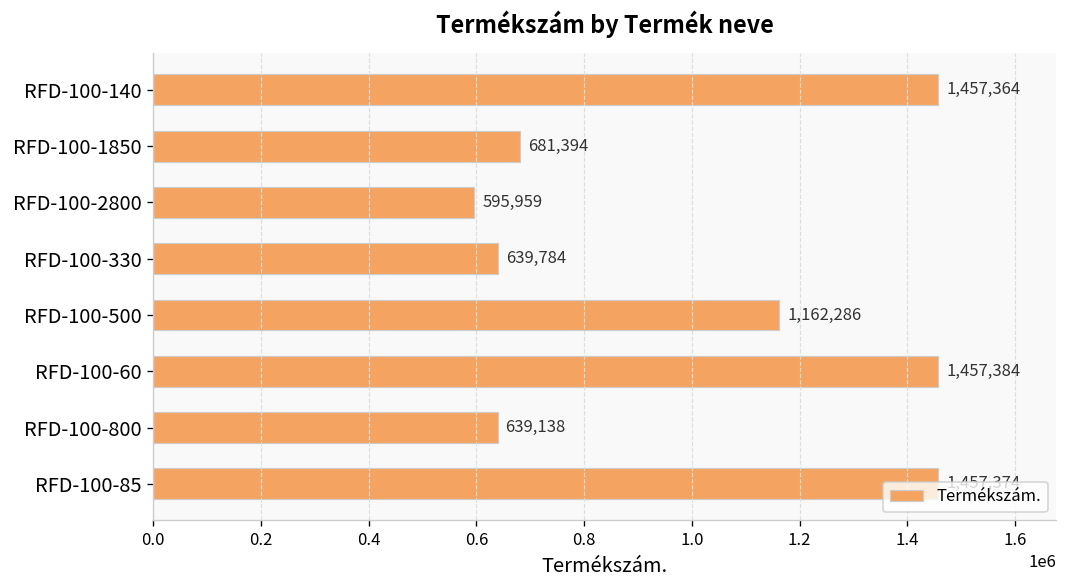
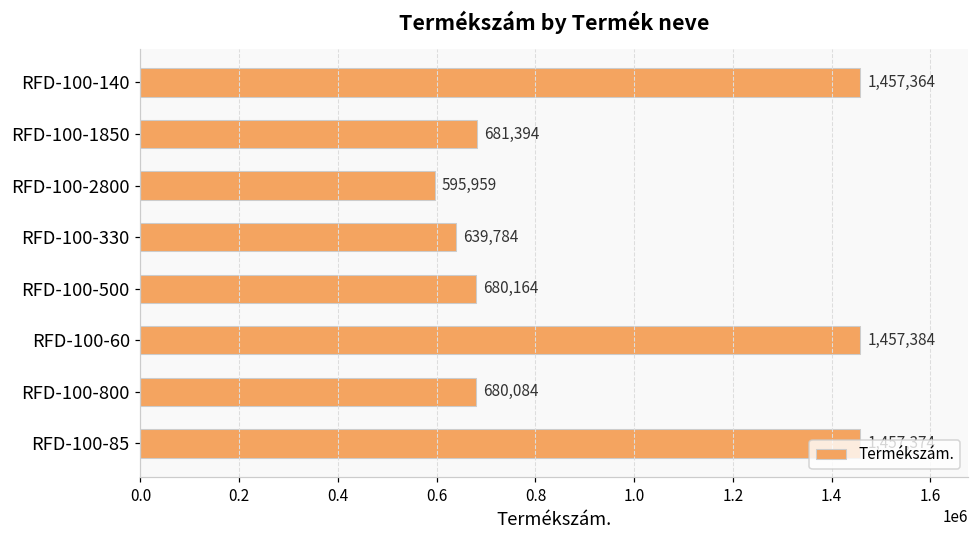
  {
    "RFD-100-140": "1,457,364",
    "RFD-100-1850": "681,394",
    "RFD-100-2800": "595,959",
    "RFD-100-330": "639,784",
-   "RFD-100-500": "1,162,286",
+   "RFD-100-500": "680,164",
    "RFD-100-60": "1,457,384",
-   "RFD-100-800": "639,138"
+   "RFD-100-800": "680,084"
  }
